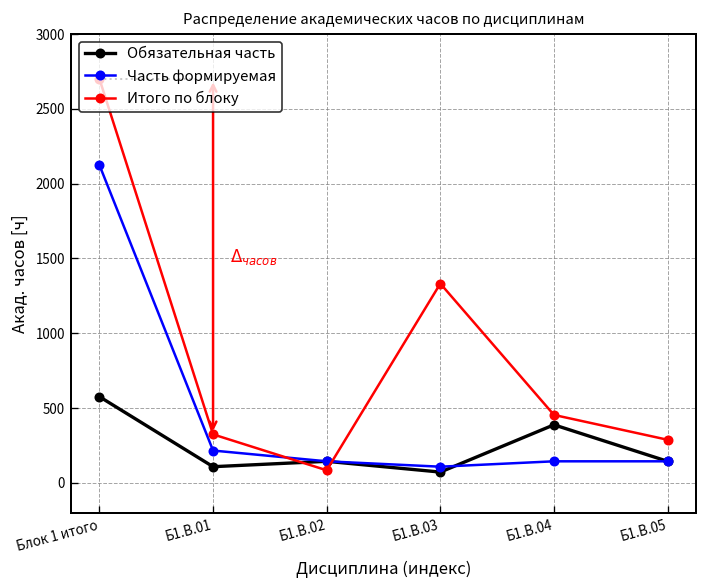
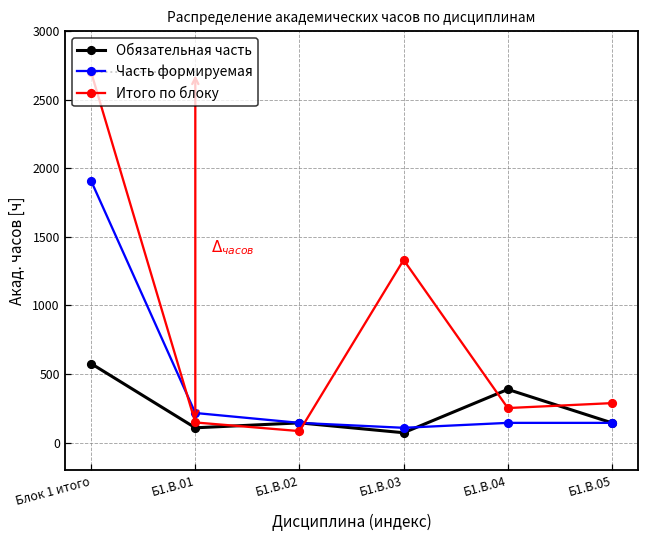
  {
    "Обязательная часть": {
      "Блок 1 итого": 580,
      "Б1.В.01": 110,
      "Б1.В.03": 70,
      "Б1.В.04": 390
    },
    "Часть формируемая": {
-     "Блок 1 итого": 2120,
+     "Блок 1 итого": 1910,
      "Б1.В.01": 220,
      "Б1.В.03": 110,
      "Б1.В.04": 140
    },
    "Итого по блоку": {
-     "Б1.В.01": 320,
+     "Б1.В.01": 150,
      "Б1.В.02": 80,
      "Б1.В.03": 1330,
-     "Б1.В.04": 450,
+     "Б1.В.04": 250,
      "Б1.В.05": 290
    }
  }
